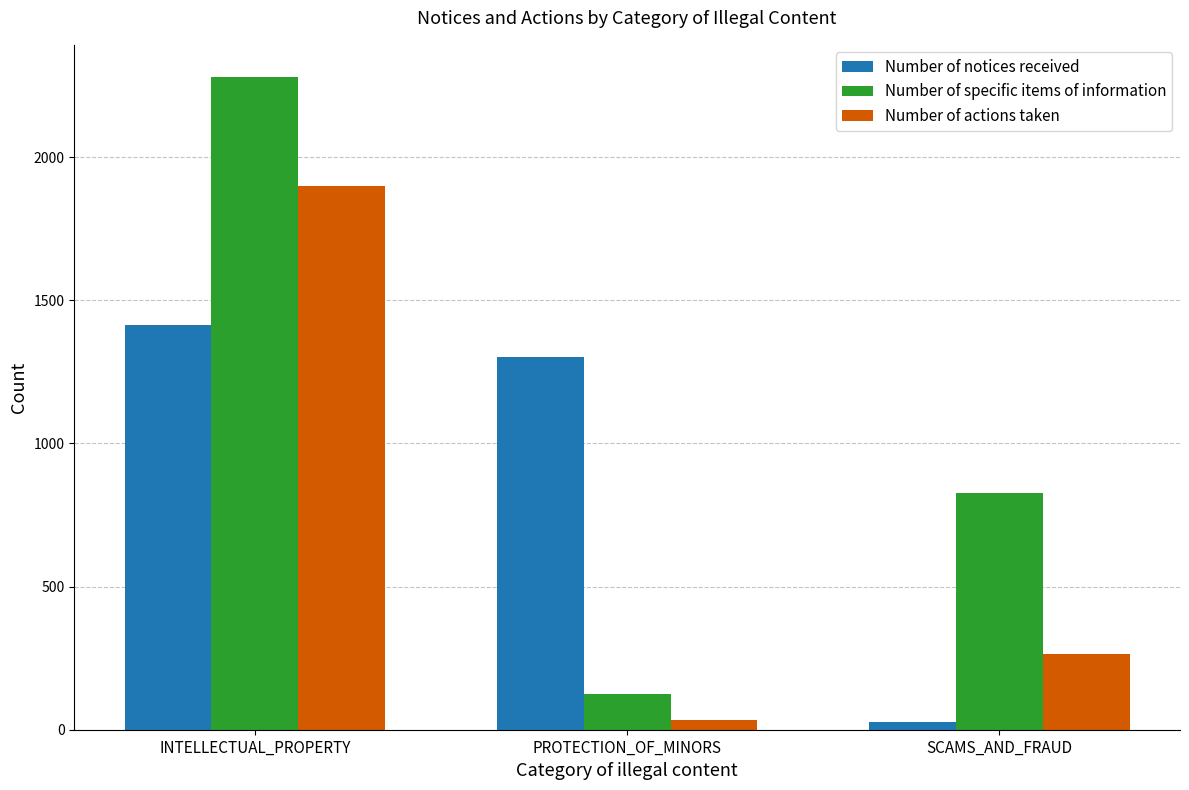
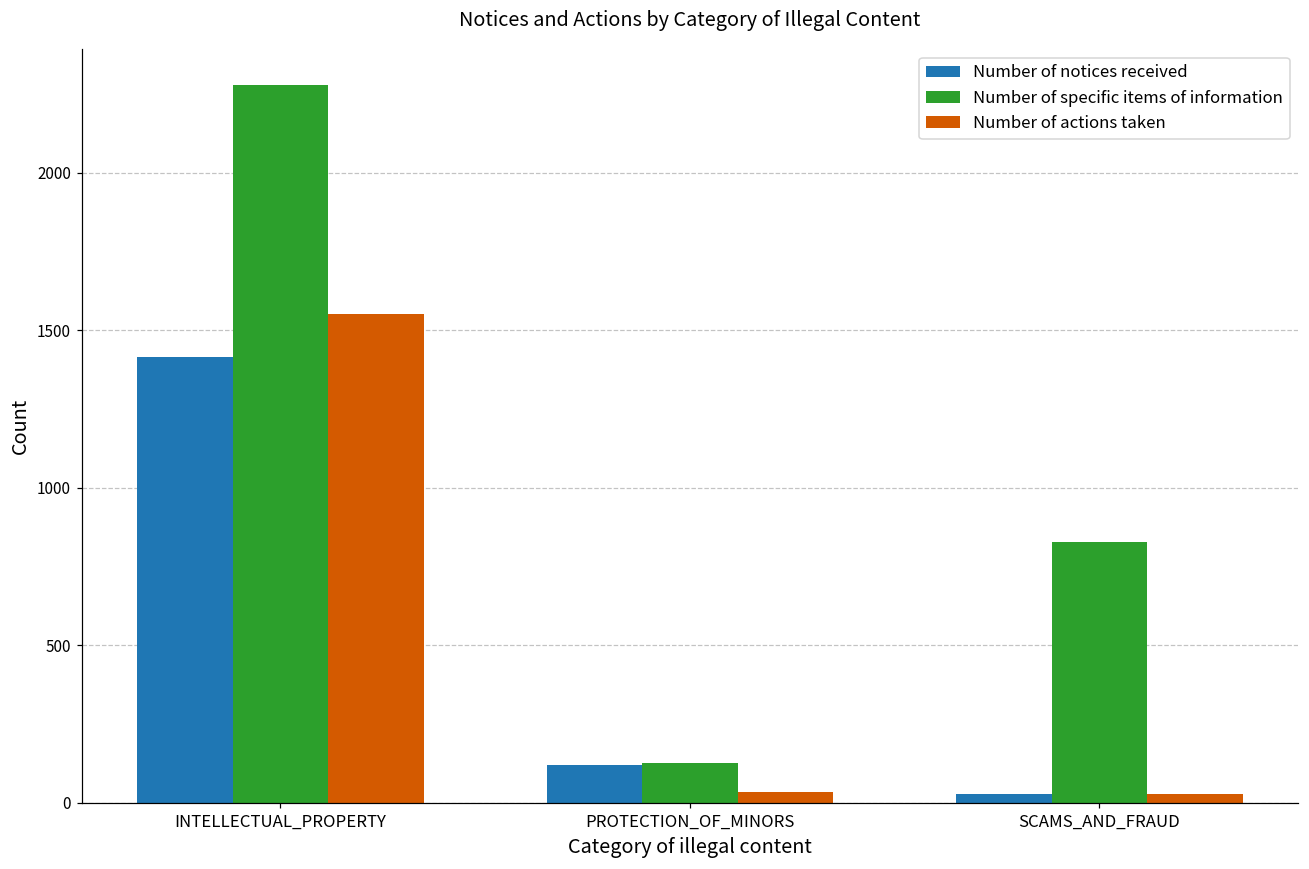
  {
    "Number of notices received": {
      "INTELLECTUAL_PROPERTY": 1410,
-     "PROTECTION_OF_MINORS": 1300,
+     "PROTECTION_OF_MINORS": 120,
      "SCAMS_AND_FRAUD": 30
    },
    "Number of specific items of information": {
      "INTELLECTUAL_PROPERTY": 2280,
      "PROTECTION_OF_MINORS": 130,
      "SCAMS_AND_FRAUD": 830
    },
    "Number of actions taken": {
-     "INTELLECTUAL_PROPERTY": 1900,
+     "INTELLECTUAL_PROPERTY": 1550,
      "PROTECTION_OF_MINORS": 30,
-     "SCAMS_AND_FRAUD": 260
+     "SCAMS_AND_FRAUD": 30
    }
  }
